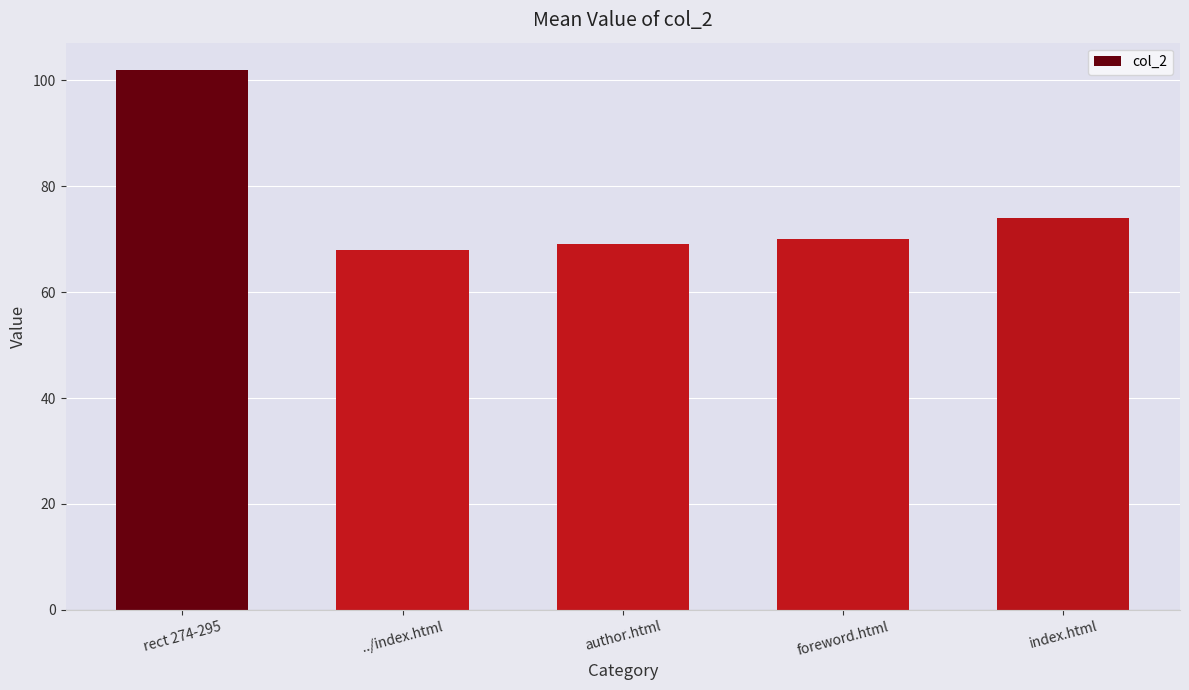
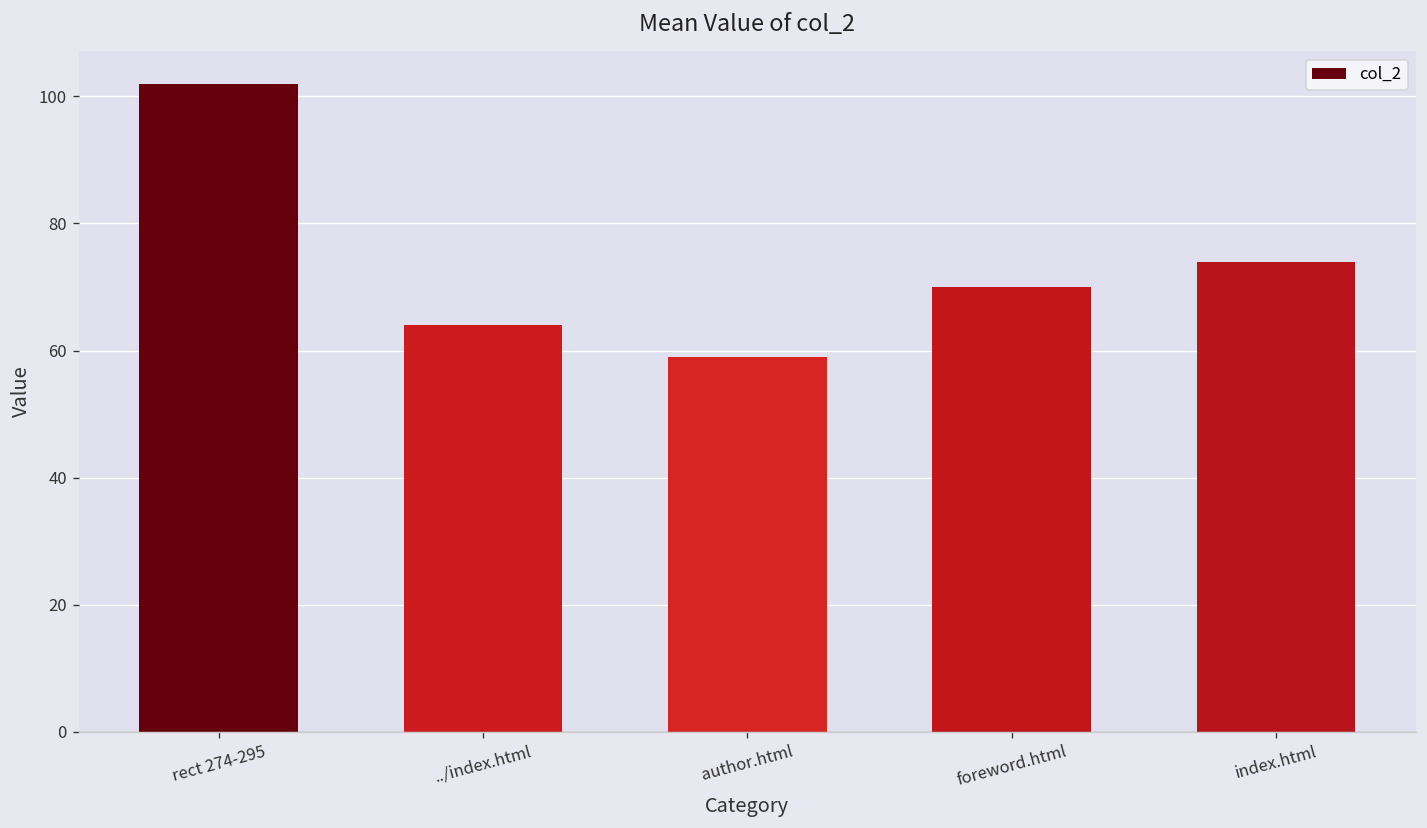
  {
    "rect 274-295": 102,
-   "../index.html": 68,
-   "author.html": 69,
+   "../index.html": 64,
+   "author.html": 59,
    "foreword.html": 70,
    "index.html": 74
  }
